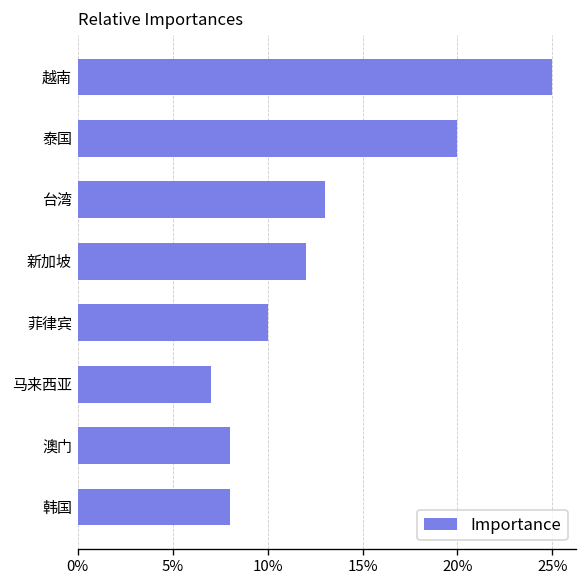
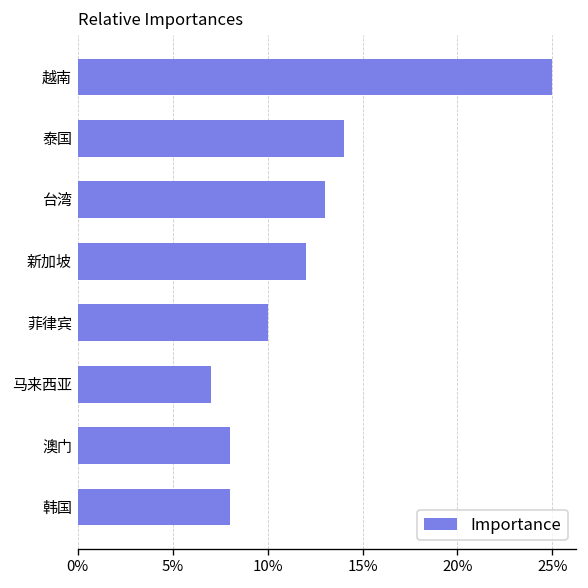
  {
    "越南": "25%",
-   "泰国": "20%",
+   "泰国": "14%",
    "台湾": "13%",
    "新加坡": "12%",
    "菲律宾": "10%",
    "马来西亚": "7%",
    "澳门": "8%",
    "韩国": "8%"
  }
